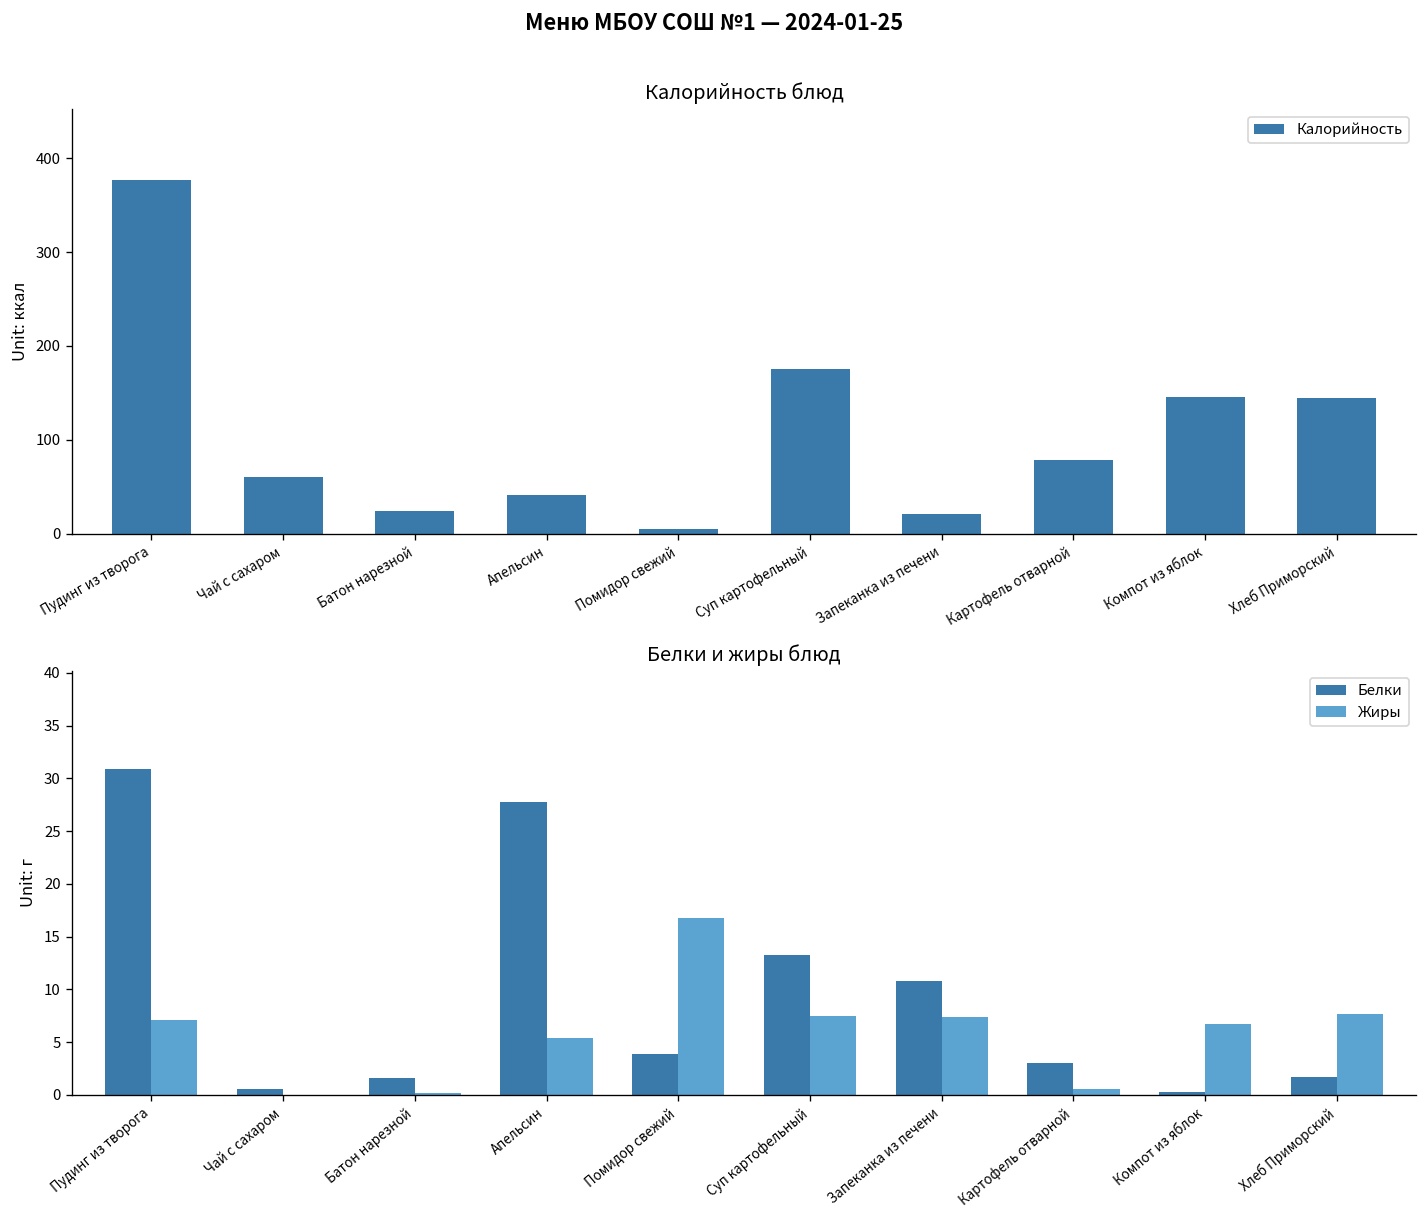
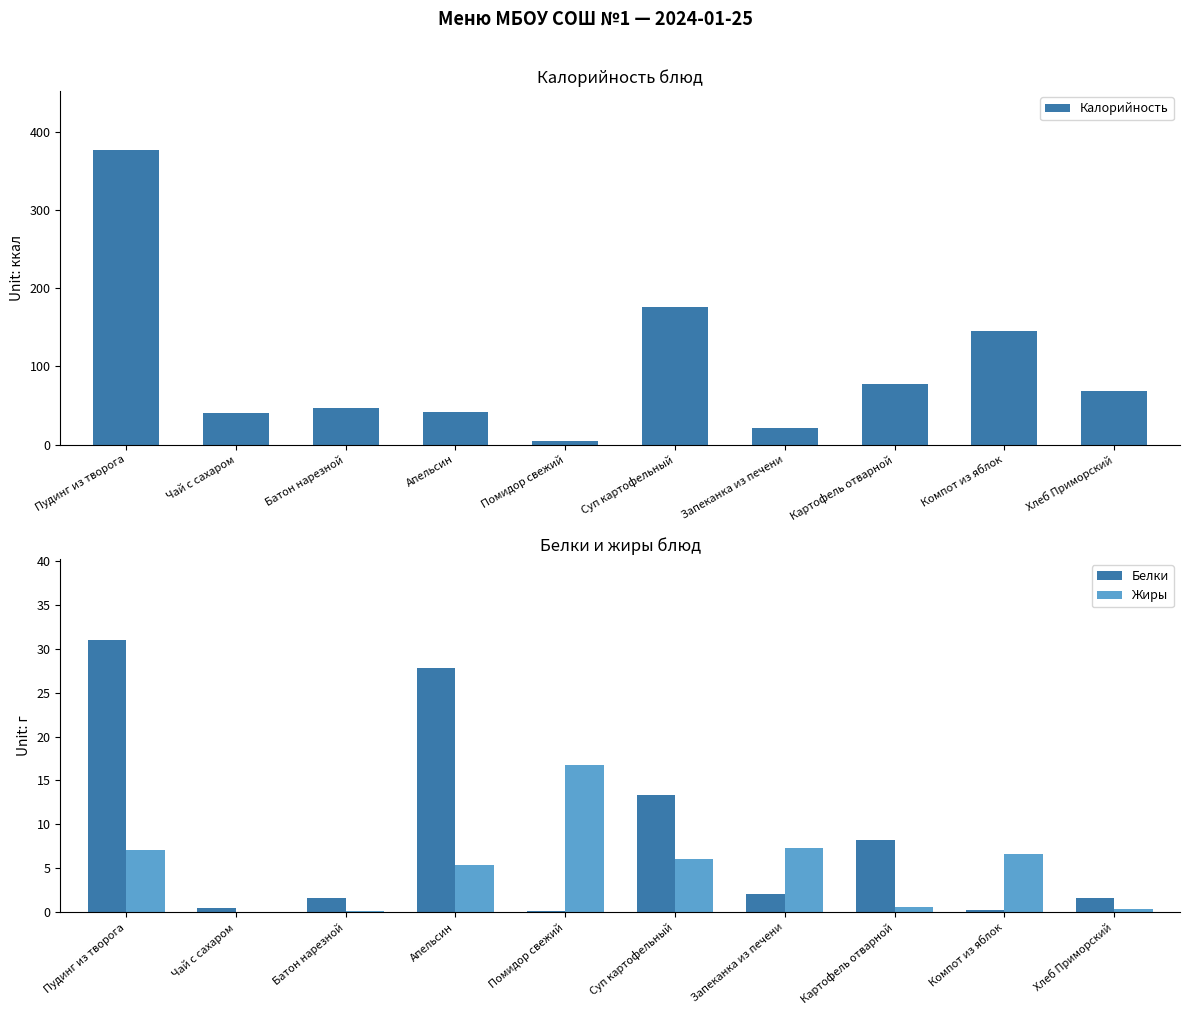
  {
    "Калорийность блюд": {
      "Пудинг из творога": 380,
-     "Чай с сахаром": 60,
-     "Батон нарезной": 20,
+     "Чай с сахаром": 40,
+     "Батон нарезной": 50,
      "Апельсин": 40,
      "Помидор свежий": 0,
      "Суп картофельный": 180,
      "Запеканка из печени": 20,
      "Картофель отварной": 80,
      "Компот из яблок": 150,
-     "Хлеб Приморский": 140
+     "Хлеб Приморский": 70
    },
    "Белки и жиры блюд": {
      "Белки": {
        "Пудинг из творога": 31,
        "Чай с сахаром": 1,
        "Батон нарезной": 2,
        "Апельсин": 28,
-       "Помидор свежий": 4,
+       "Помидор свежий": 0,
        "Суп картофельный": 13,
-       "Запеканка из печени": 11,
-       "Картофель отварной": 3,
+       "Запеканка из печени": 2,
+       "Картофель отварной": 8,
        "Хлеб Приморский": 2
      },
      "Жиры": {
        "Пудинг из творога": 7,
        "Чай с сахаром": 0,
        "Апельсин": 5,
        "Помидор свежий": 17,
-       "Суп картофельный": 8,
+       "Суп картофельный": 6,
        "Запеканка из печени": 7,
        "Картофель отварной": 1,
        "Компот из яблок": 7,
-       "Хлеб Приморский": 8
+       "Хлеб Приморский": 0
      }
    }
  }
